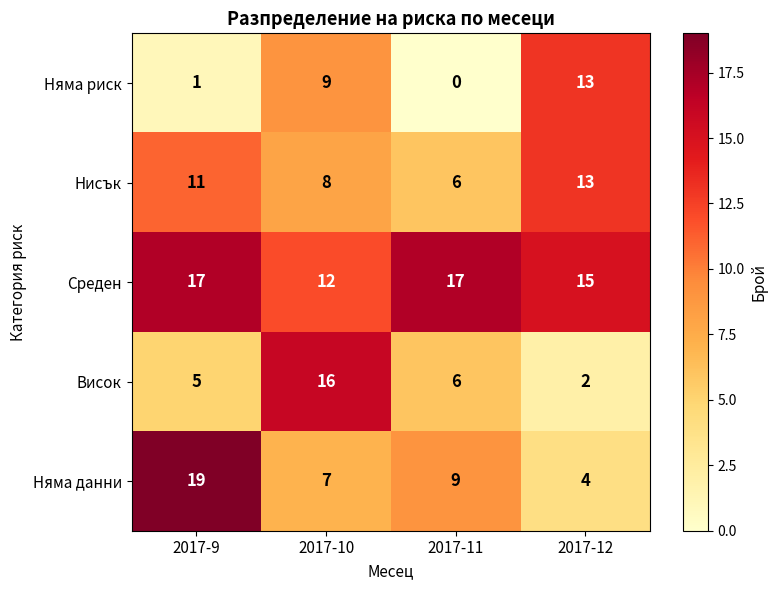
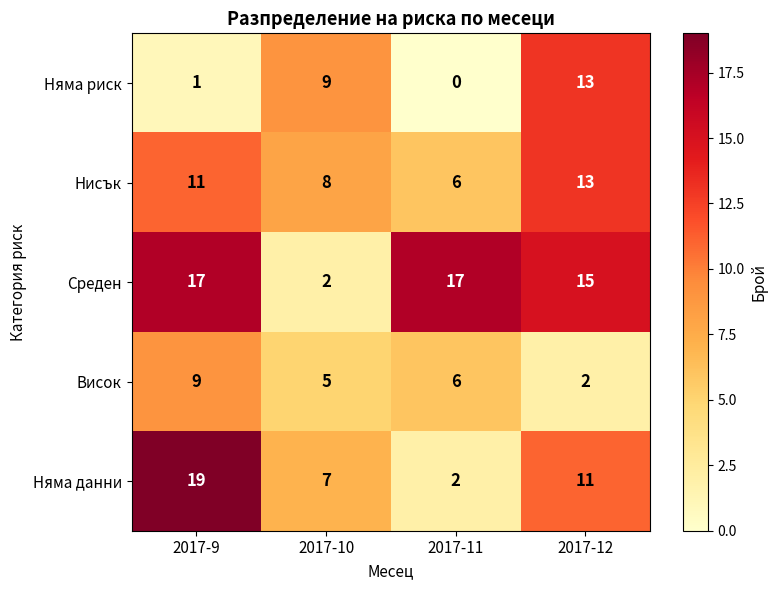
  {
    "Няма риск": {
      "2017-9": 1,
      "2017-10": 9,
      "2017-11": 0,
      "2017-12": 13
    },
    "Нисък": {
      "2017-9": 11,
      "2017-10": 8,
      "2017-11": 6,
      "2017-12": 13
    },
    "Среден": {
      "2017-9": 17,
-     "2017-10": 12,
+     "2017-10": 2,
      "2017-11": 17,
      "2017-12": 15
    },
    "Висок": {
-     "2017-9": 5,
-     "2017-10": 16,
+     "2017-9": 9,
+     "2017-10": 5,
      "2017-11": 6,
      "2017-12": 2
    },
    "Няма данни": {
      "2017-9": 19,
      "2017-10": 7,
-     "2017-11": 9,
-     "2017-12": 4
+     "2017-11": 2,
+     "2017-12": 11
    }
  }
